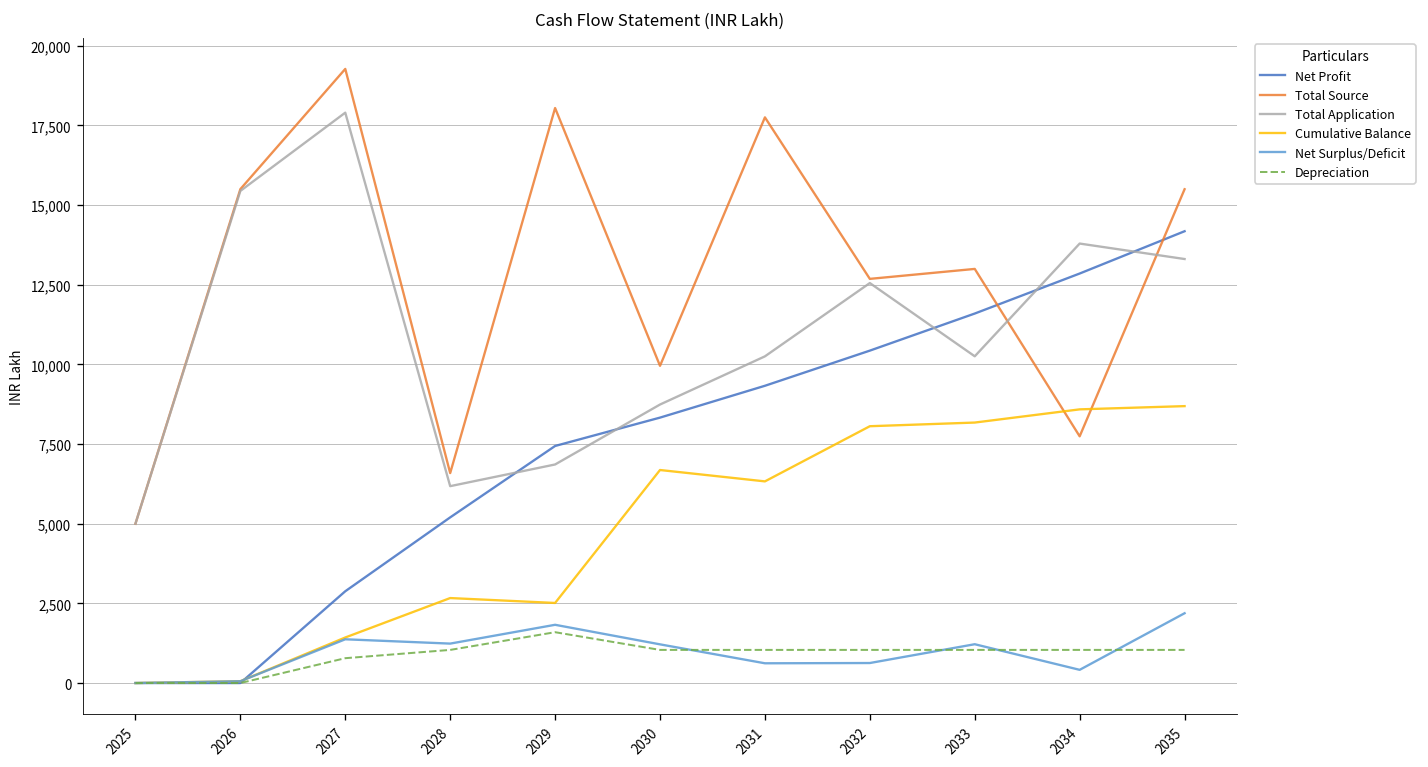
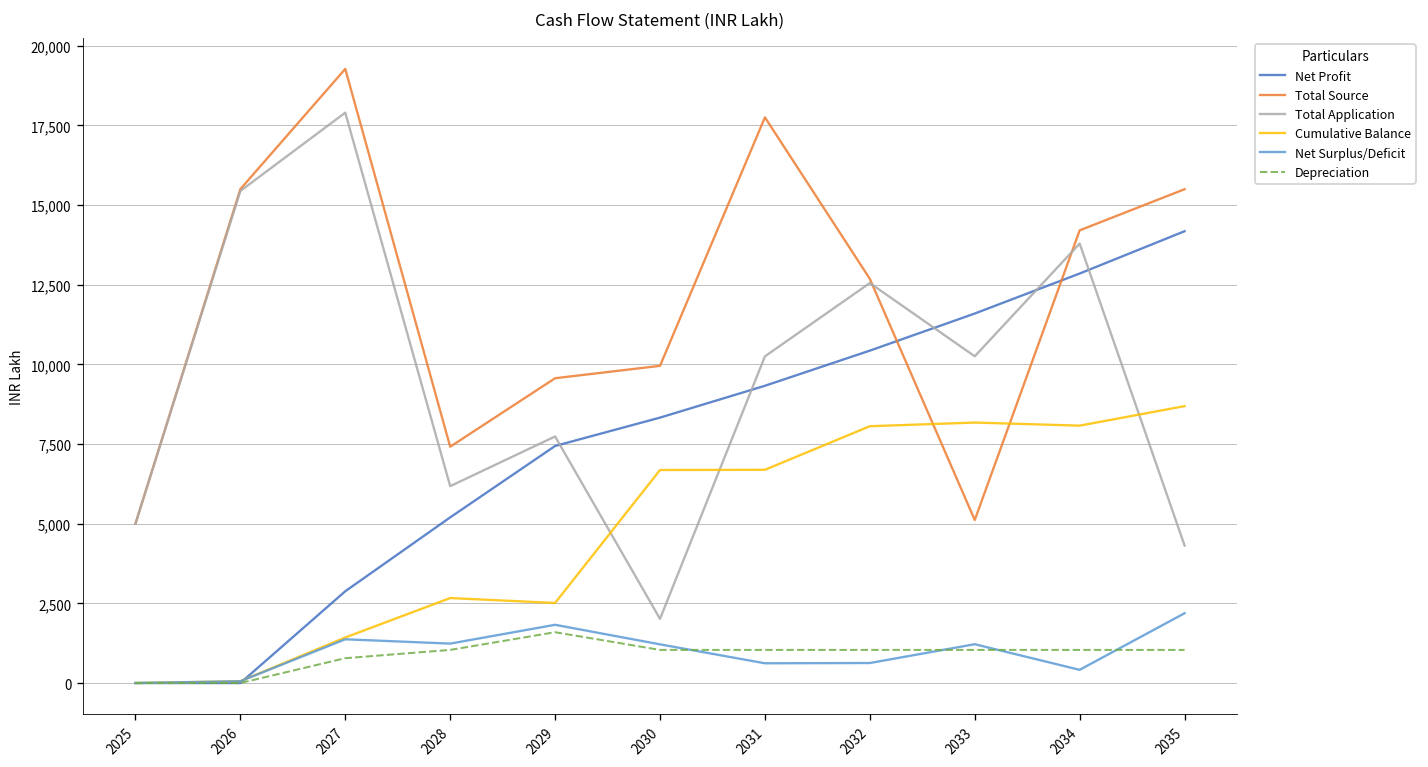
  {
    "Total Source": {
      "2027": "19,300",
-     "2028": "6,600",
-     "2029": "18,000",
+     "2028": "7,400",
+     "2029": "9,600",
      "2030": "10,000",
      "2031": "17,800",
      "2032": "12,700",
-     "2033": "13,000",
-     "2034": "7,700",
+     "2033": "5,100",
+     "2034": "14,200",
      "2035": "15,500"
    },
    "Total Application": {
      "2027": "17,900",
      "2028": "6,200",
-     "2029": "6,900",
-     "2030": "8,700",
+     "2029": "7,700",
+     "2030": "2,000",
      "2031": "10,300",
      "2032": "12,600",
      "2033": "10,300",
      "2034": "13,800",
-     "2035": "13,300"
+     "2035": "4,300"
    },
    "Cumulative Balance": {
      "2028": "2,700",
      "2029": "2,500",
      "2030": "6,700",
-     "2031": "6,300",
+     "2031": "6,700",
      "2032": "8,100",
      "2033": "8,200",
-     "2034": "8,600",
+     "2034": "8,100",
      "2035": "8,700"
    },
    "Depreciation": {
      "2027": "800",
      "2028": "1,000",
      "2029": "1,600",
      "2030": "1,000",
      "2031": "1,000",
      "2032": "1,000",
      "2033": "1,000",
      "2034": "1,000",
      "2035": "1,000"
    }
  }
